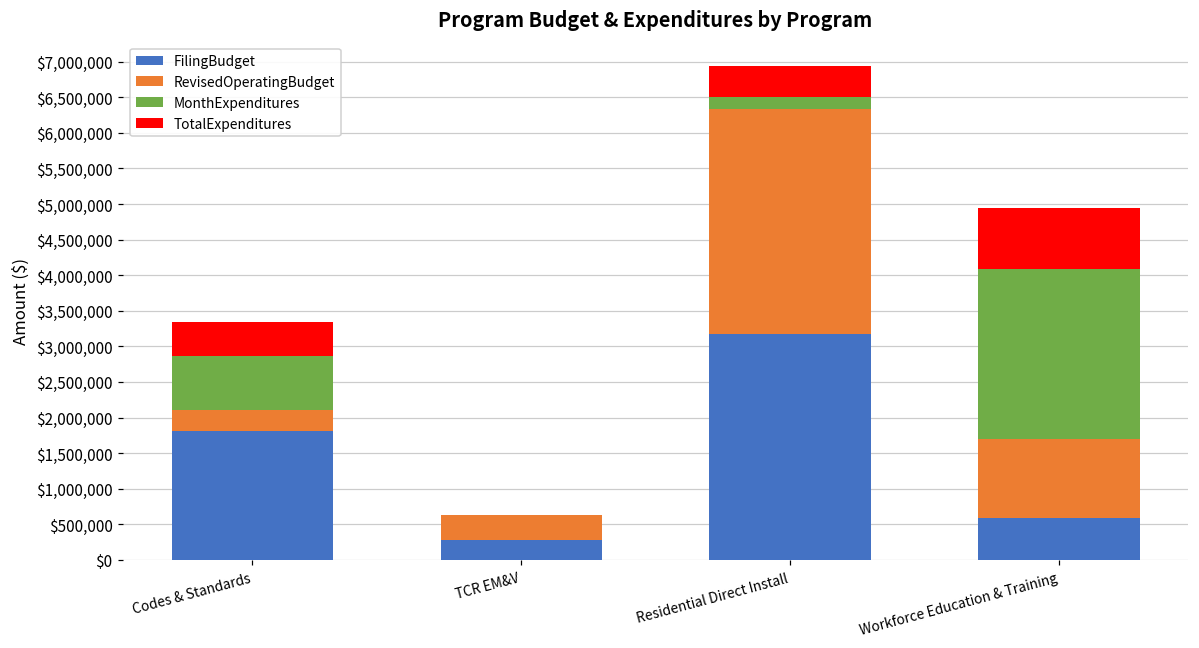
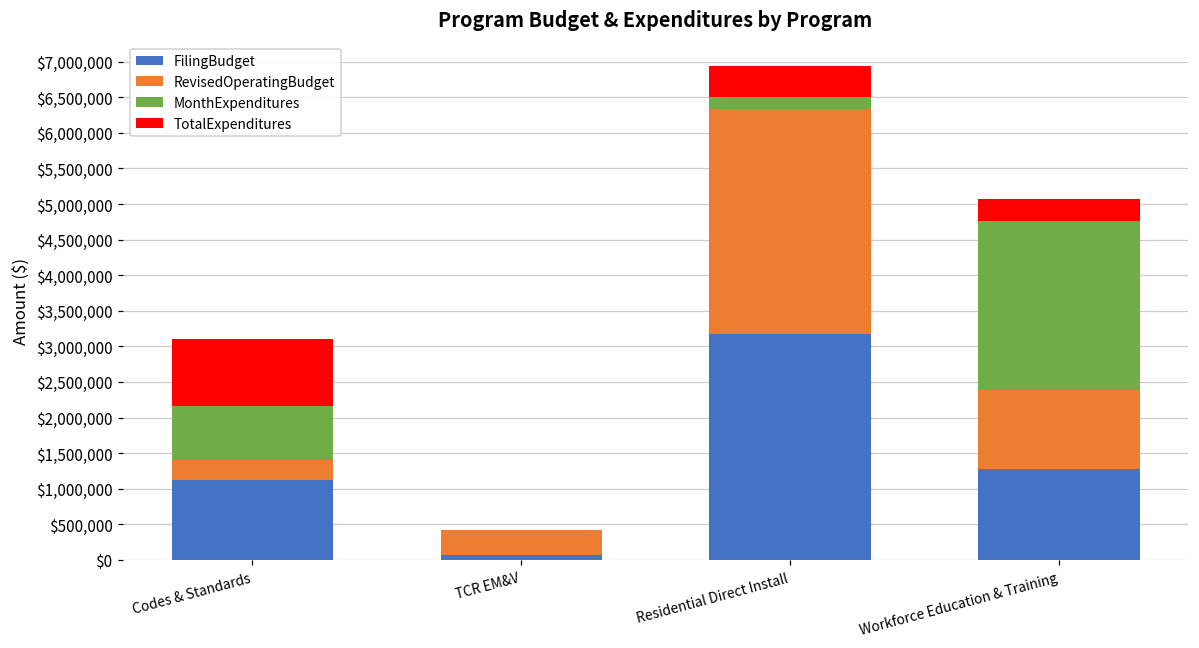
  {
    "FilingBudget": {
-     "Codes & Standards": "$1,800,000",
-     "TCR EM&V": "$300,000",
+     "Codes & Standards": "$1,100,000",
+     "TCR EM&V": "$100,000",
      "Residential Direct Install": "$3,200,000",
-     "Workforce Education & Training": "$600,000"
+     "Workforce Education & Training": "$1,300,000"
    },
    "RevisedOperatingBudget": {
      "Codes & Standards": "$300,000",
      "TCR EM&V": "$400,000",
      "Residential Direct Install": "$3,200,000",
      "Workforce Education & Training": "$1,100,000"
    },
    "MonthExpenditures": {
      "Codes & Standards": "$800,000",
      "TCR EM&V": "$0",
      "Residential Direct Install": "$200,000",
      "Workforce Education & Training": "$2,400,000"
    },
    "TotalExpenditures": {
-     "Codes & Standards": "$500,000",
+     "Codes & Standards": "$900,000",
      "TCR EM&V": "$0",
      "Residential Direct Install": "$400,000",
-     "Workforce Education & Training": "$900,000"
+     "Workforce Education & Training": "$300,000"
    }
  }
